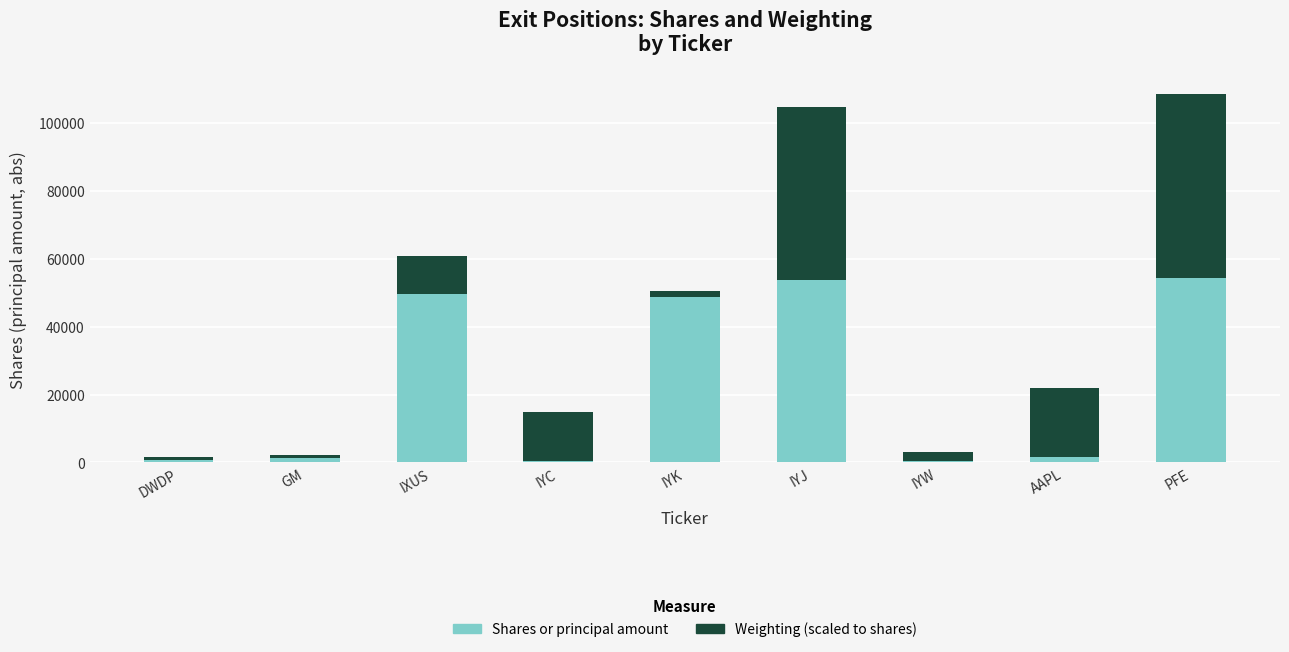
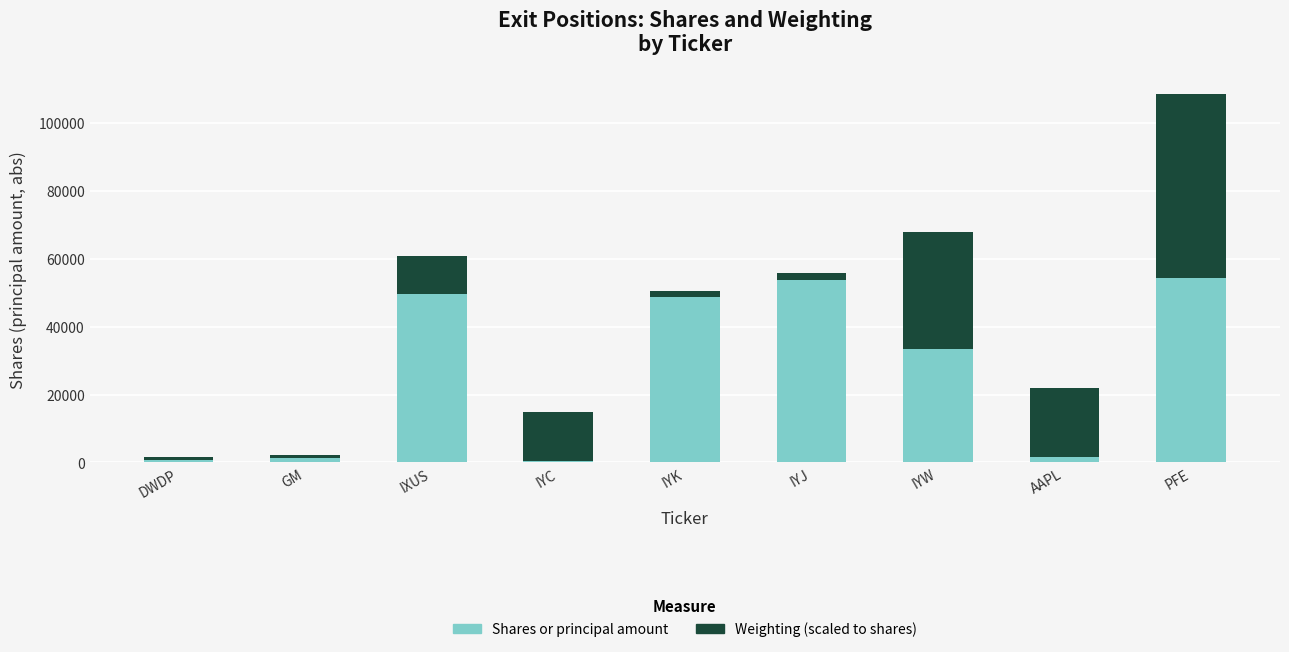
  {
    "Shares or principal amount": {
      "DWDP": 1000,
      "GM": 1000,
      "IXUS": 49000,
      "IYK": 49000,
      "IYJ": 54000,
-     "IYW": 1000,
+     "IYW": 33000,
      "AAPL": 2000,
      "PFE": 54000
    },
    "Weighting (scaled to shares)": {
      "GM": 1000,
      "IXUS": 11000,
      "IYC": 15000,
      "IYK": 2000,
-     "IYJ": 51000,
-     "IYW": 3000,
+     "IYJ": 2000,
+     "IYW": 35000,
      "AAPL": 20000,
      "PFE": 54000
    }
  }
